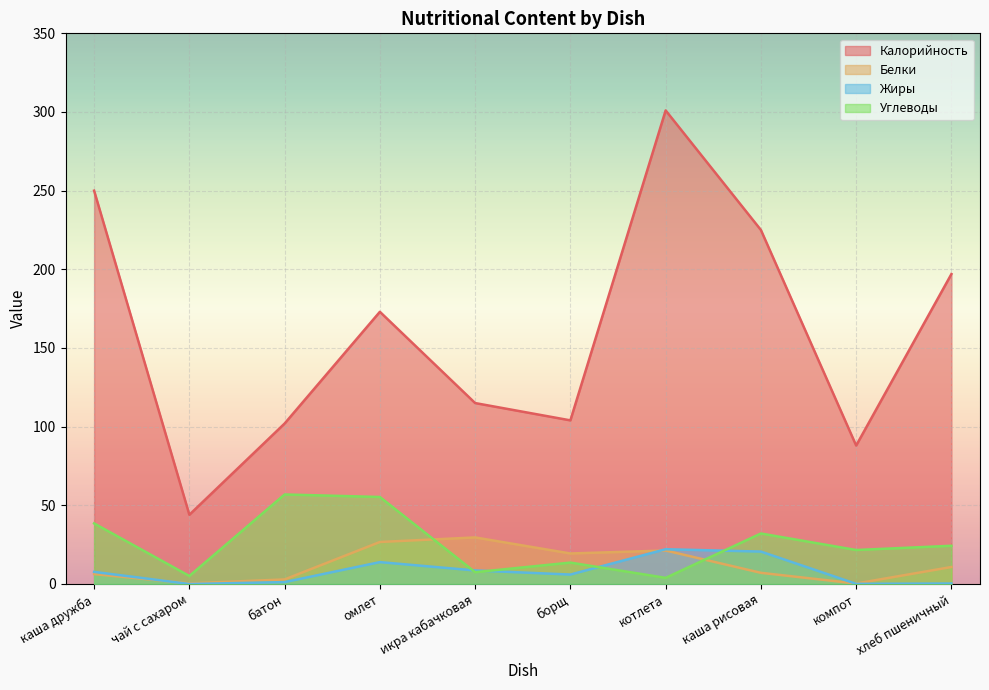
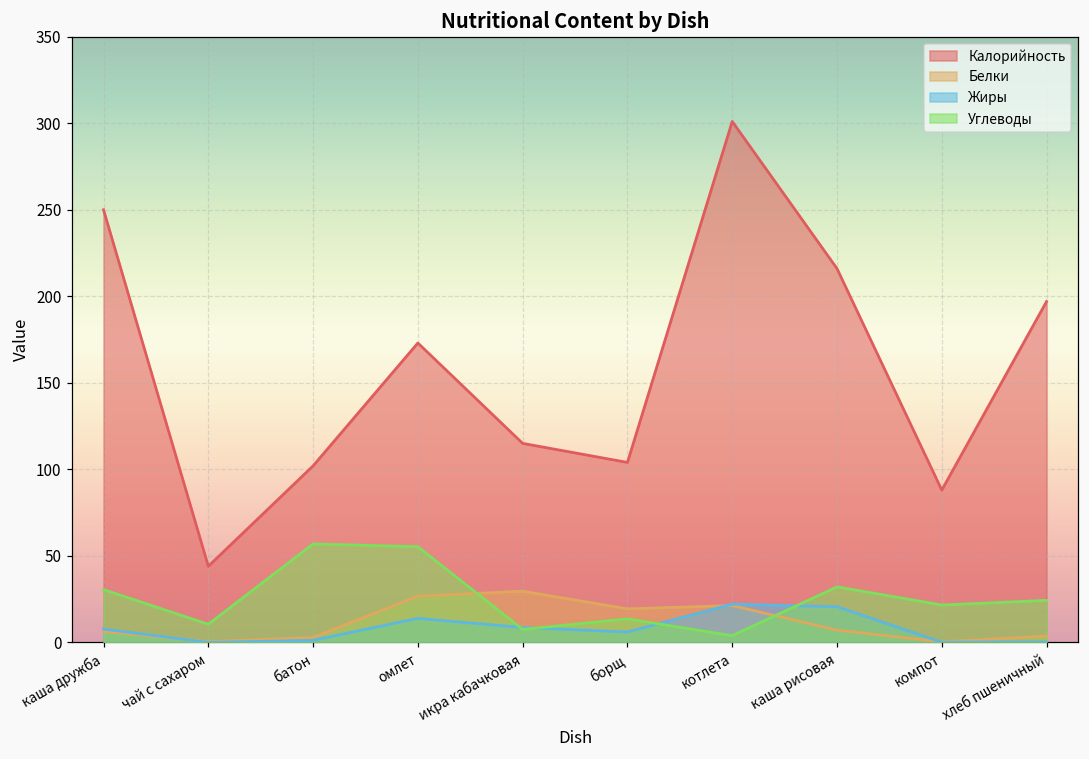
  {
    "Калорийность": {
      "каша дружба": 250,
      "чай с сахаром": 44,
      "батон": 102,
      "омлет": 173,
      "икра кабачковая": 115,
      "борщ": 104,
      "котлета": 301,
-     "каша рисовая": 225,
+     "каша рисовая": 216,
      "компот": 88,
      "хлеб пшеничный": 197
    },
    "Белки": {
      "батон": 3,
      "омлет": 27,
      "икра кабачковая": 30,
      "борщ": 19,
      "каша рисовая": 7,
-     "хлеб пшеничный": 11
+     "хлеб пшеничный": 4
    },
    "Жиры": {
      "батон": 1,
      "омлет": 14,
      "борщ": 6,
      "каша рисовая": 21,
      "хлеб пшеничный": 0
    },
    "Углеводы": {
-     "каша дружба": 39,
-     "чай с сахаром": 5,
+     "каша дружба": 31,
+     "чай с сахаром": 11,
      "батон": 57,
      "омлет": 55,
      "борщ": 14,
      "котлета": 4,
      "каша рисовая": 32,
      "компот": 22,
      "хлеб пшеничный": 24
    }
  }
